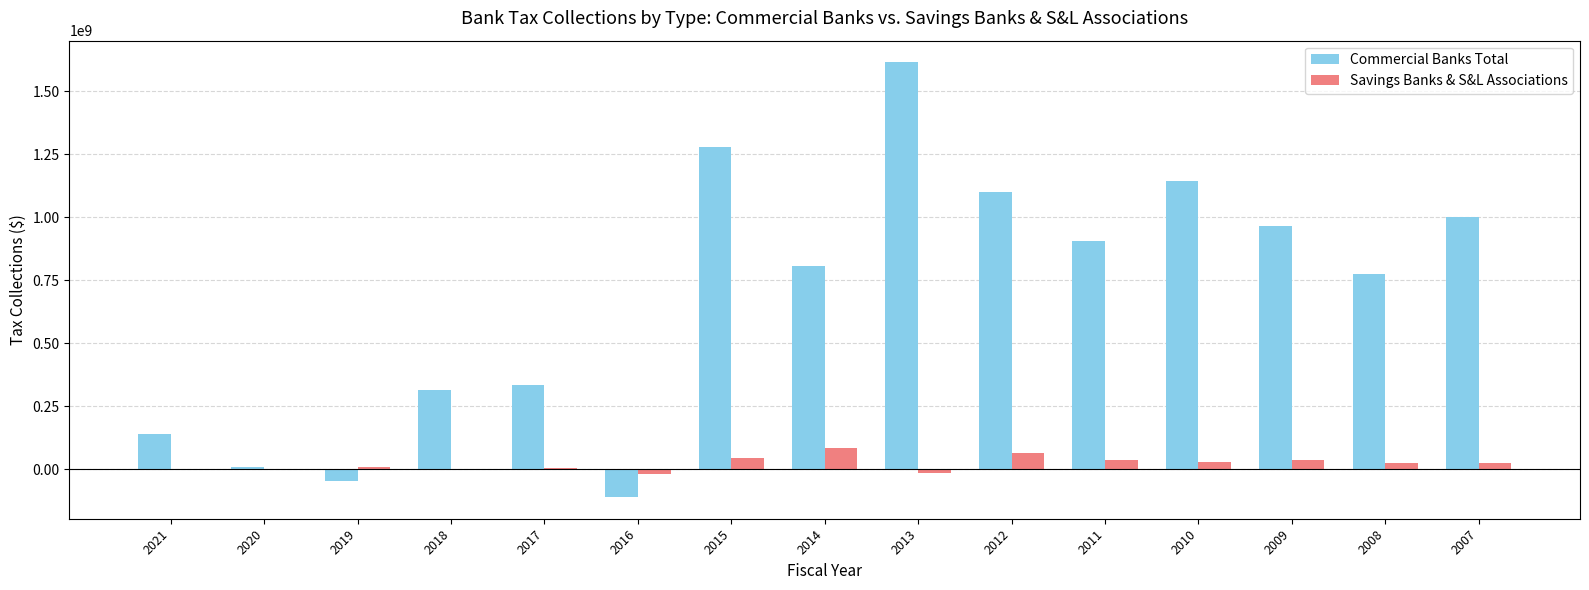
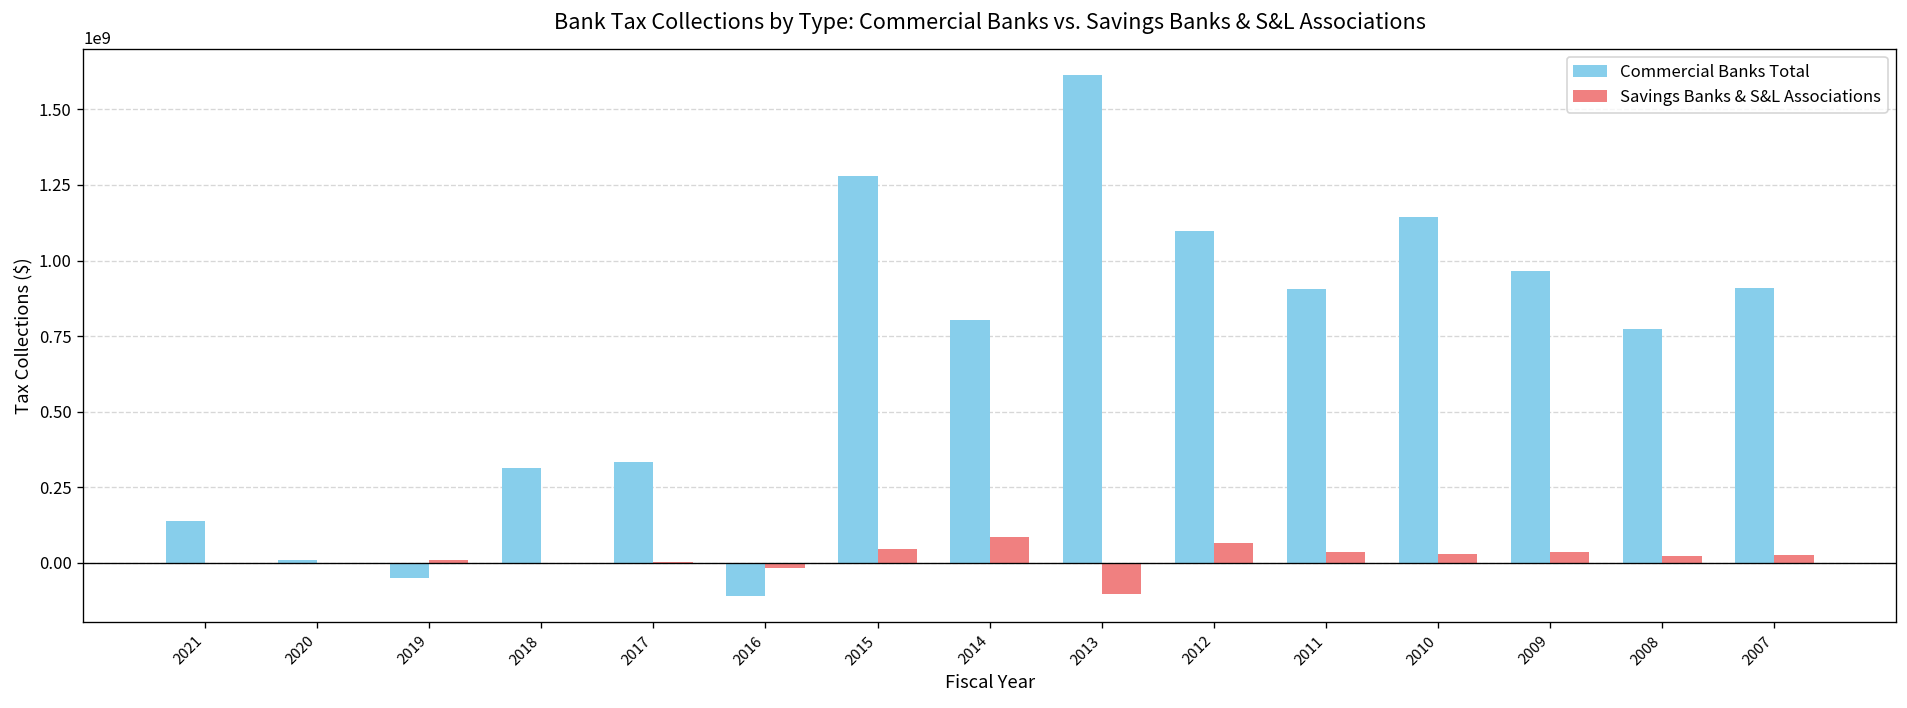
  {
    "Commercial Banks Total": {
      "2021": 140000000,
      "2019": -50000000,
      "2018": 310000000,
      "2017": 330000000,
      "2016": -110000000,
      "2015": 1280000000,
      "2014": 800000000,
      "2013": 1610000000,
      "2012": 1100000000,
      "2011": 910000000,
      "2010": 1140000000,
      "2009": 970000000,
      "2008": 770000000,
-     "2007": 1000000000
+     "2007": 910000000
    },
    "Savings Banks & S&L Associations": {
      "2016": -20000000,
      "2015": 50000000,
      "2014": 80000000,
-     "2013": -20000000,
+     "2013": -100000000,
      "2012": 60000000,
      "2011": 40000000,
      "2010": 30000000,
      "2009": 30000000,
      "2008": 20000000,
      "2007": 20000000
    }
  }
